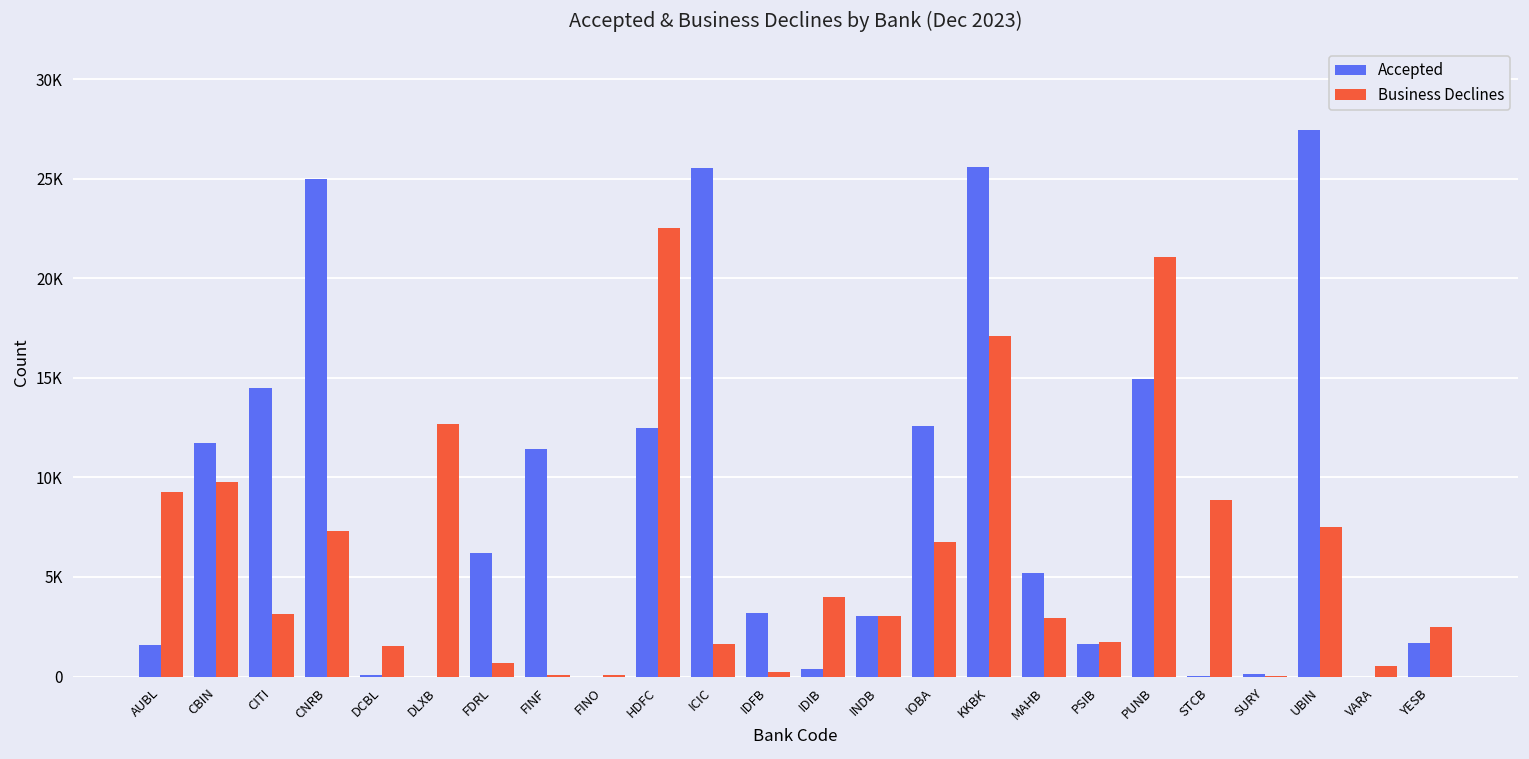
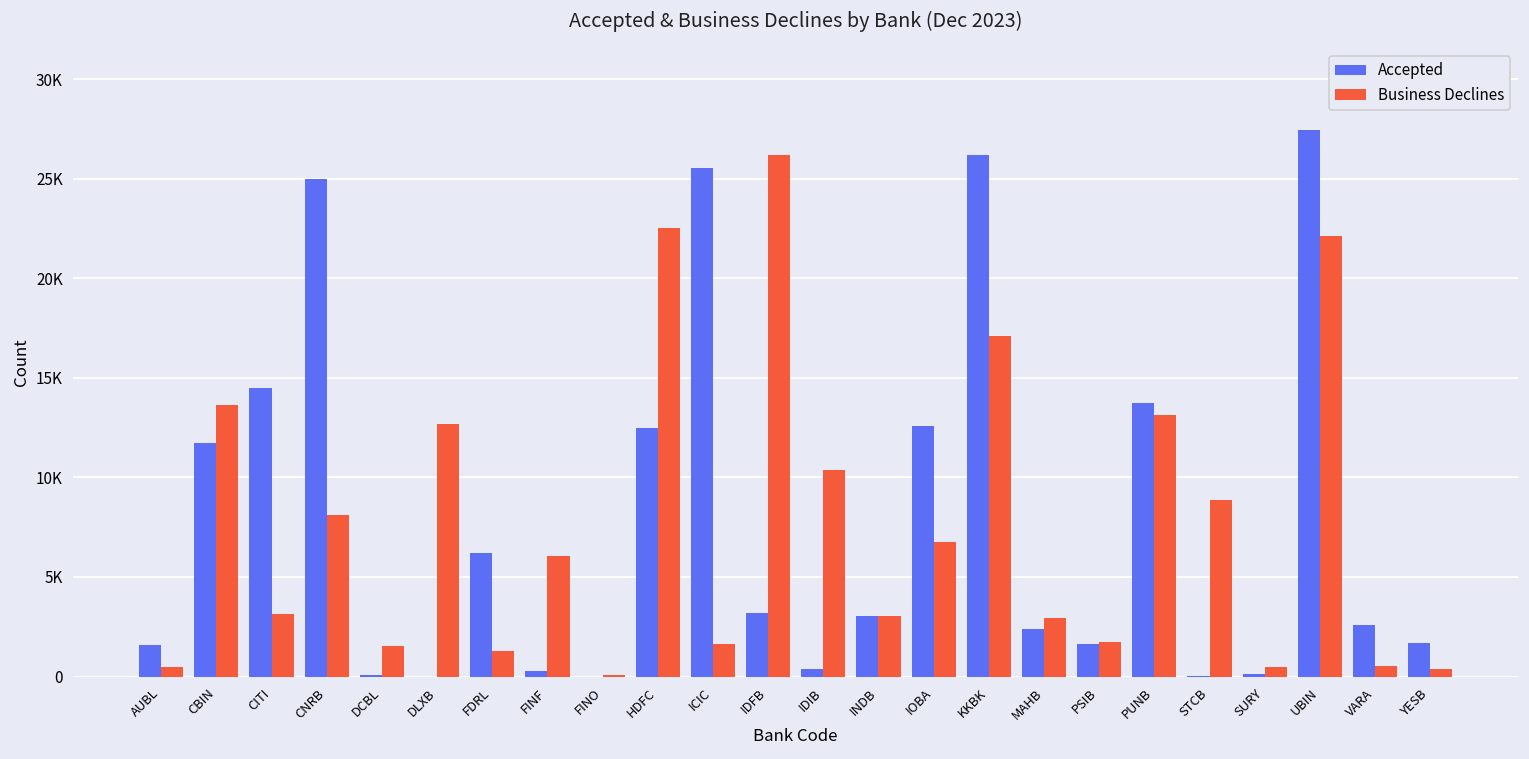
  {
    "Accepted": {
      "AUBL": 1600,
      "CBIN": 11700,
      "CITI": 14500,
      "CNRB": 25000,
      "DLXB": 0,
      "FDRL": 6200,
-     "FINF": 11400,
+     "FINF": 300,
      "FINO": 0,
      "HDFC": 12500,
      "ICIC": 25600,
      "IDFB": 3200,
      "IDIB": 400,
      "INDB": 3000,
      "IOBA": 12600,
-     "KKBK": 25600,
-     "MAHB": 5200,
+     "KKBK": 26200,
+     "MAHB": 2400,
      "PSIB": 1600,
-     "PUNB": 14900,
+     "PUNB": 13800,
      "SURY": 100,
      "UBIN": 27400,
-     "VARA": 0,
+     "VARA": 2600,
      "YESB": 1700
    },
    "Business Declines": {
-     "AUBL": 9300,
-     "CBIN": 9800,
+     "AUBL": 500,
+     "CBIN": 13600,
      "CITI": 3100,
-     "CNRB": 7300,
+     "CNRB": 8100,
      "DCBL": 1500,
      "DLXB": 12700,
-     "FDRL": 700,
-     "FINF": 100,
+     "FDRL": 1300,
+     "FINF": 6100,
      "HDFC": 22500,
      "ICIC": 1600,
-     "IDFB": 200,
-     "IDIB": 4000,
+     "IDFB": 26200,
+     "IDIB": 10400,
      "INDB": 3000,
      "IOBA": 6700,
      "KKBK": 17100,
      "MAHB": 2900,
      "PSIB": 1800,
-     "PUNB": 21100,
+     "PUNB": 13100,
      "STCB": 8800,
-     "SURY": 0,
-     "UBIN": 7500,
+     "SURY": 500,
+     "UBIN": 22100,
      "VARA": 500,
-     "YESB": 2500
+     "YESB": 400
    }
  }
